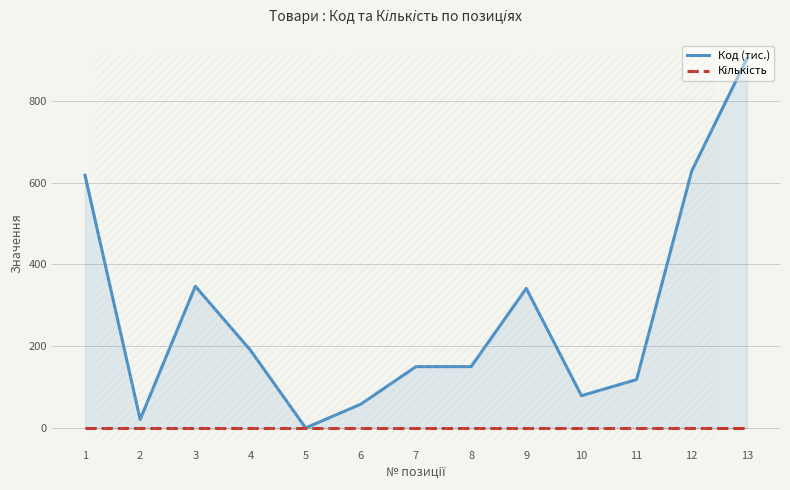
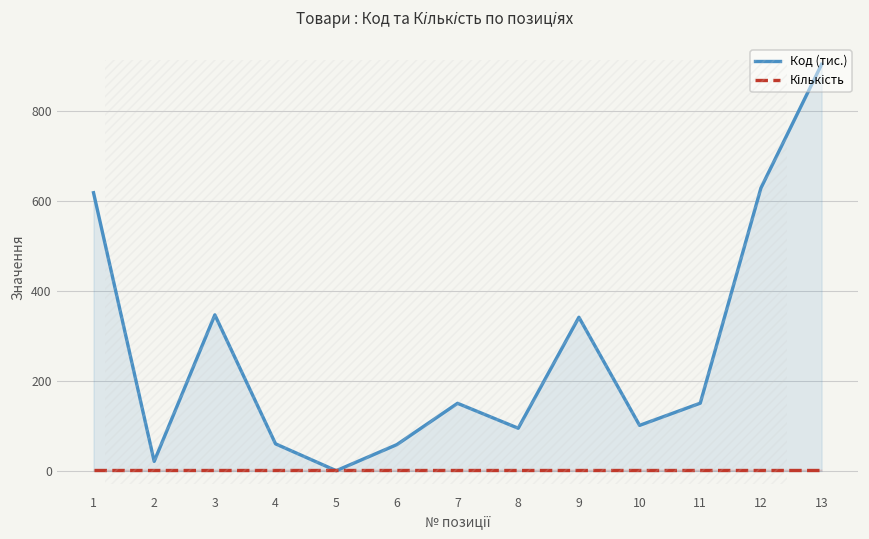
  {
    "Код (тис.)": {
      "1": 620,
      "2": 20,
      "3": 350,
-     "4": 190,
+     "4": 60,
      "6": 60,
      "7": 150,
-     "8": 150,
+     "8": 90,
      "9": 340,
-     "10": 80,
-     "11": 120,
+     "10": 100,
+     "11": 150,
      "12": 630
    },
    "Кількість": {
      "1": 0,
      "2": 0,
      "3": 0,
      "4": 0,
      "6": 0,
      "7": 0,
      "8": 0,
      "9": 0,
      "10": 0,
      "11": 0,
      "12": 0,
      "13": 0
    }
  }
